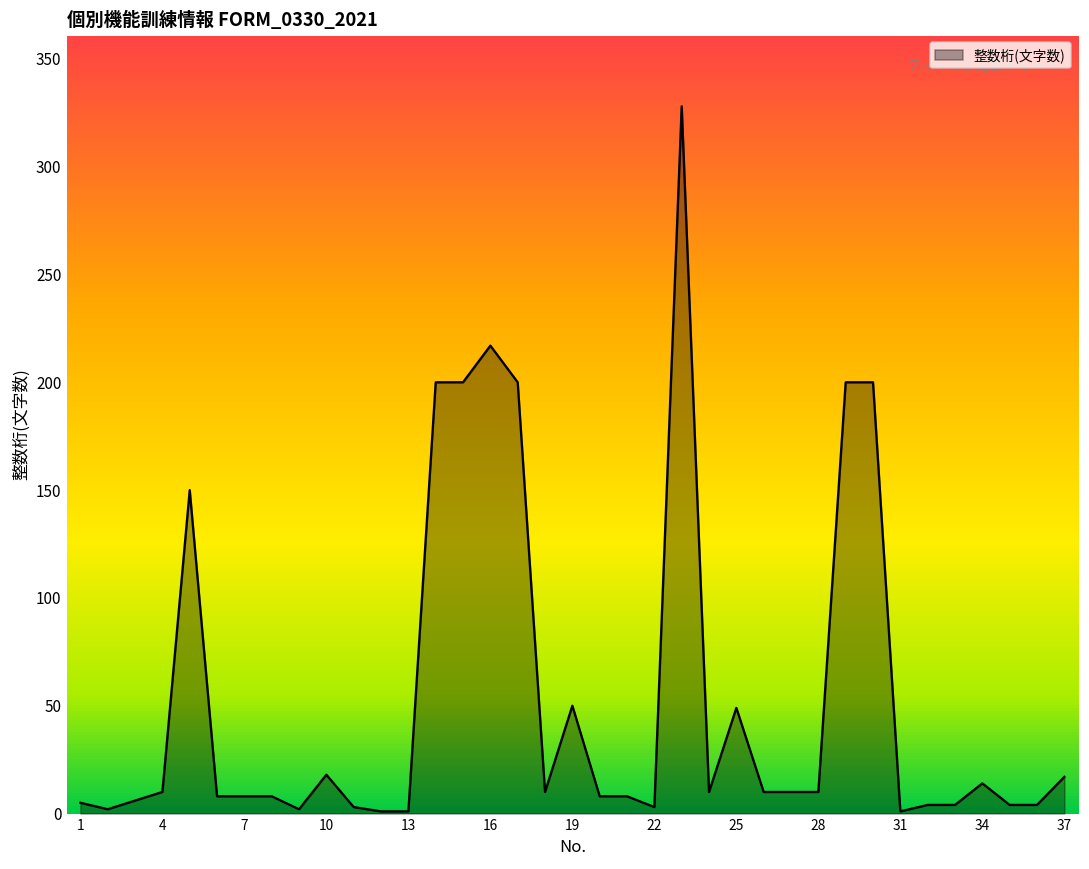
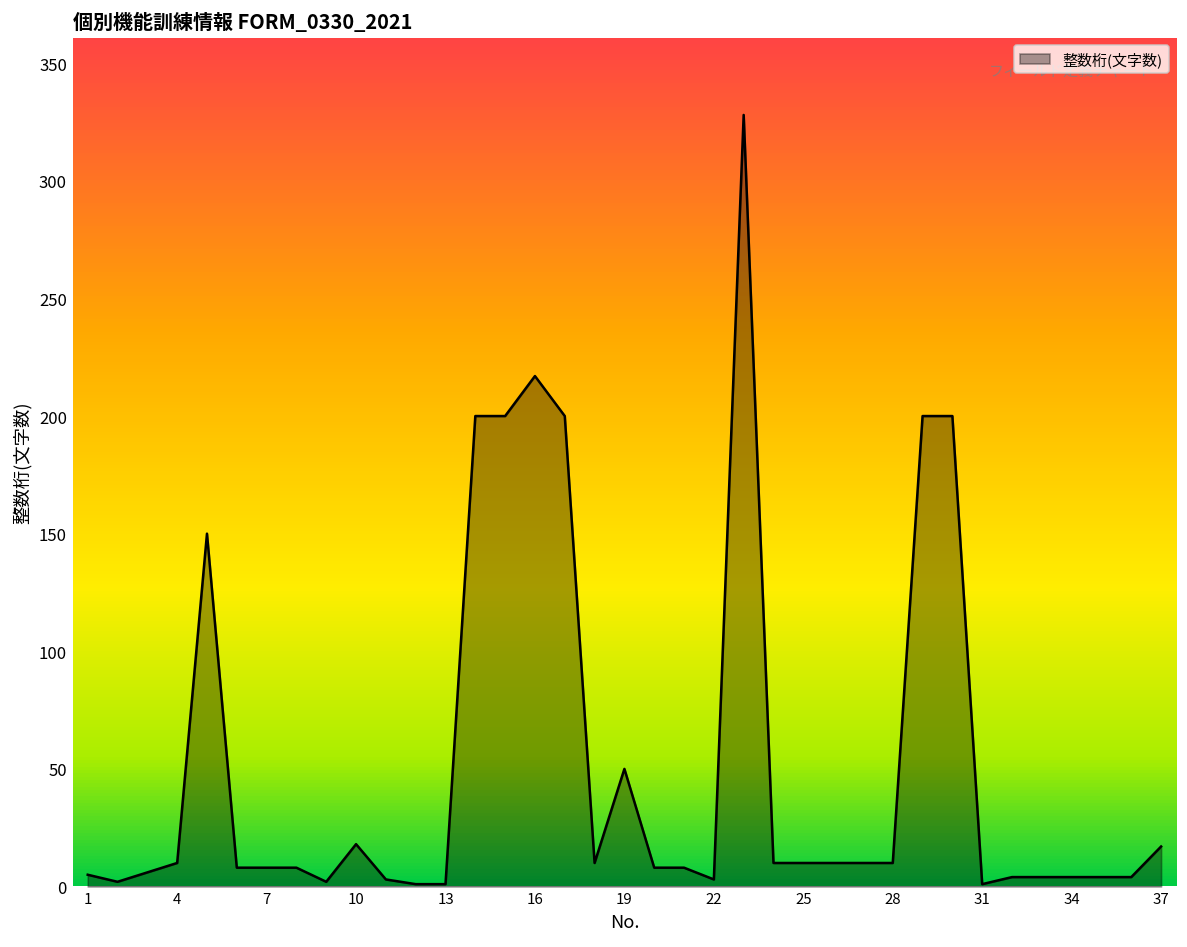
  {
    "1": 5,
    "4": 10,
    "7": 8,
    "10": 18,
    "13": 1,
    "16": 217,
    "19": 50,
    "22": 3,
-   "25": 49,
+   "25": 10,
    "28": 10,
    "31": 1,
-   "34": 14,
+   "34": 4,
    "37": 17
  }
